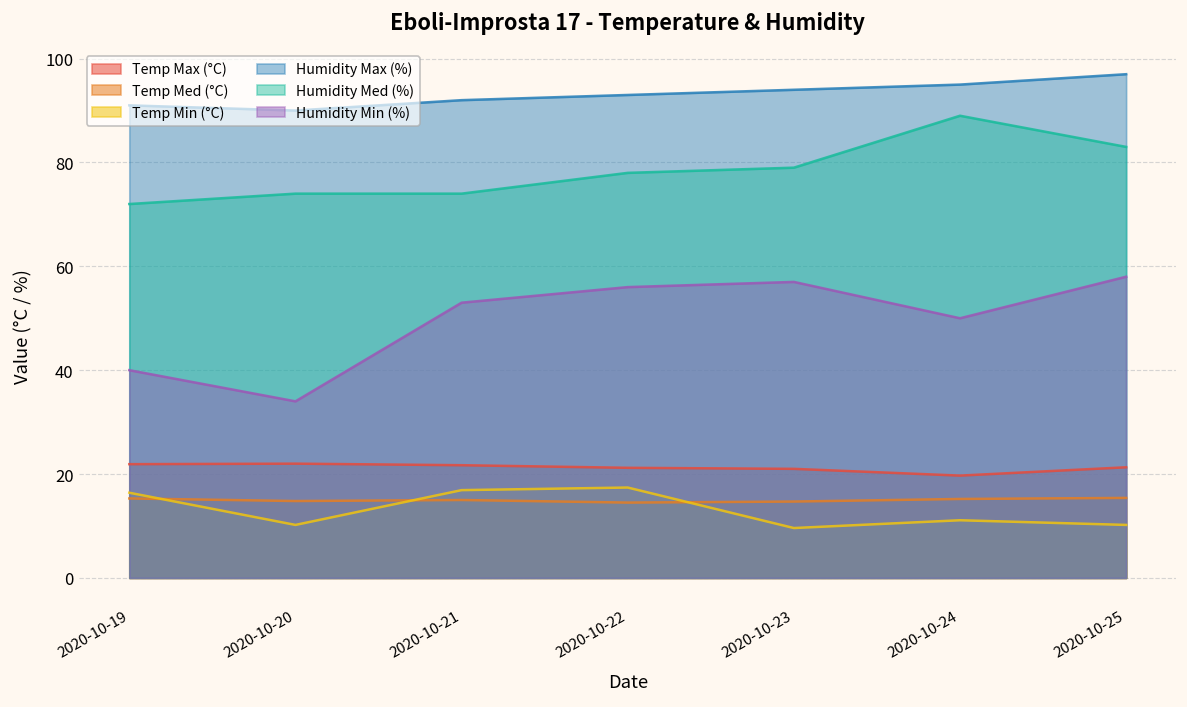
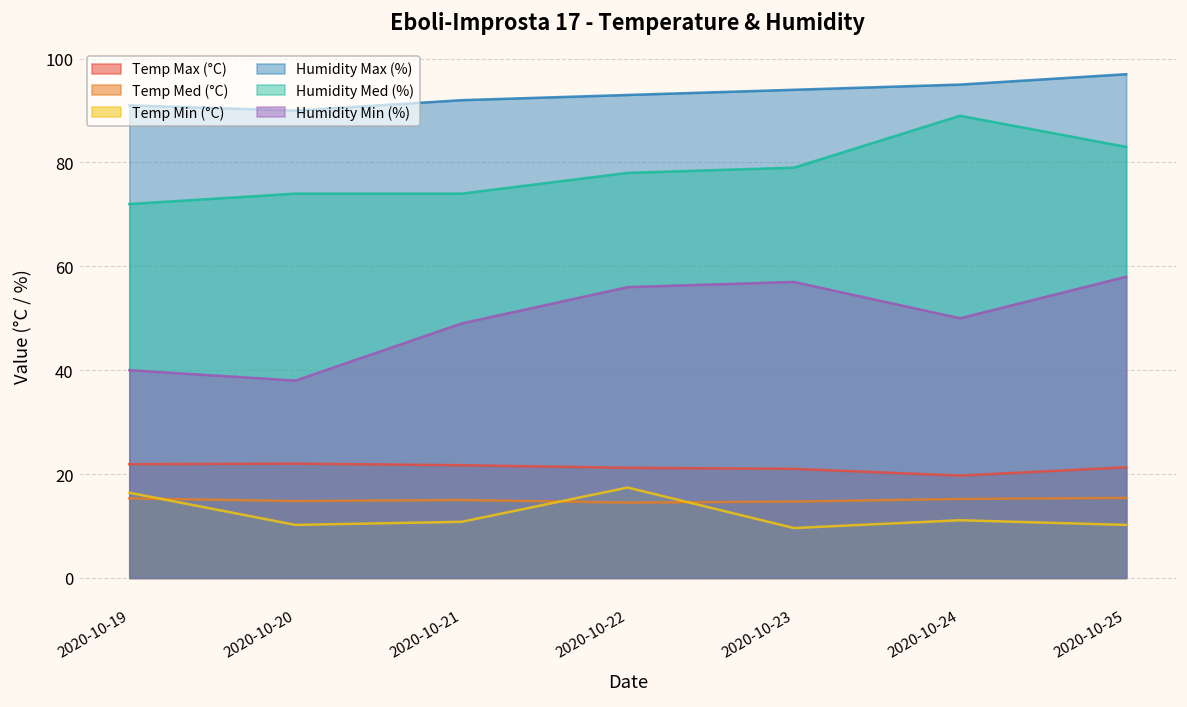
  {
    "Temp Min (°C)": {
      "2020-10-19": 16,
      "2020-10-20": 10,
-     "2020-10-21": 17,
+     "2020-10-21": 11,
      "2020-10-22": 17,
      "2020-10-23": 10,
      "2020-10-24": 11,
      "2020-10-25": 10
    },
    "Humidity Min (%)": {
      "2020-10-19": 40,
-     "2020-10-20": 34,
-     "2020-10-21": 53,
+     "2020-10-20": 38,
+     "2020-10-21": 49,
      "2020-10-22": 56,
      "2020-10-23": 57,
      "2020-10-24": 50,
      "2020-10-25": 58
    }
  }
